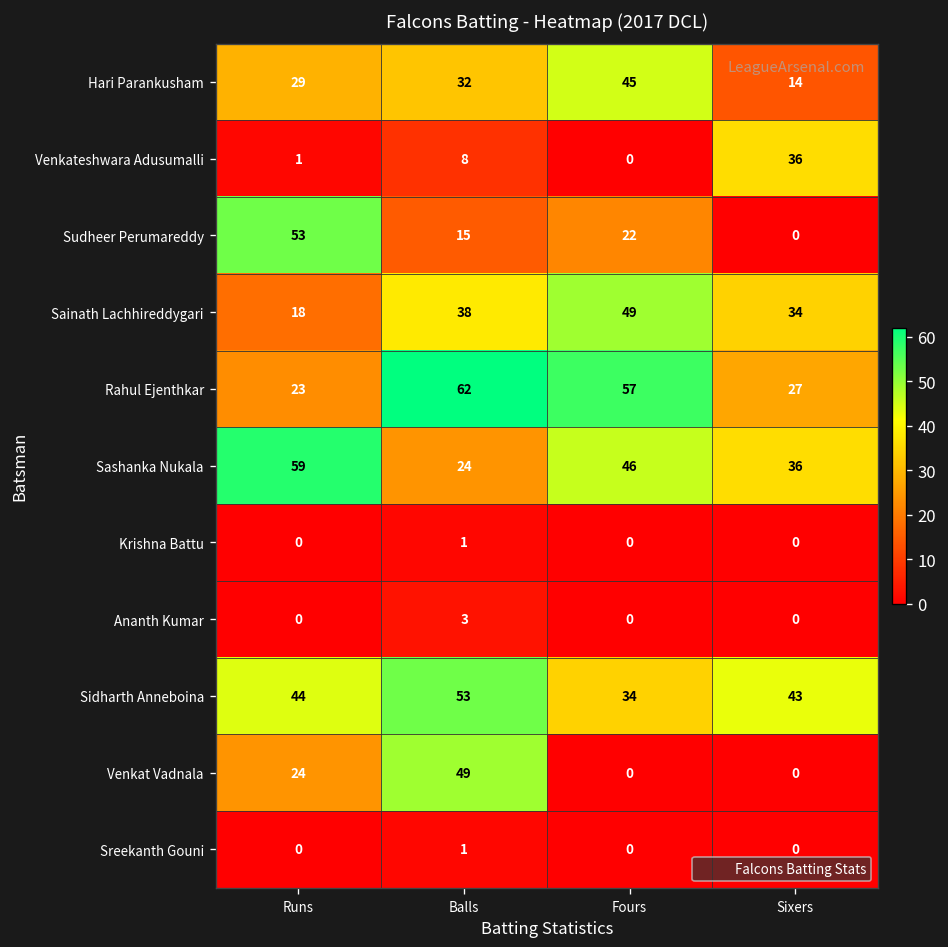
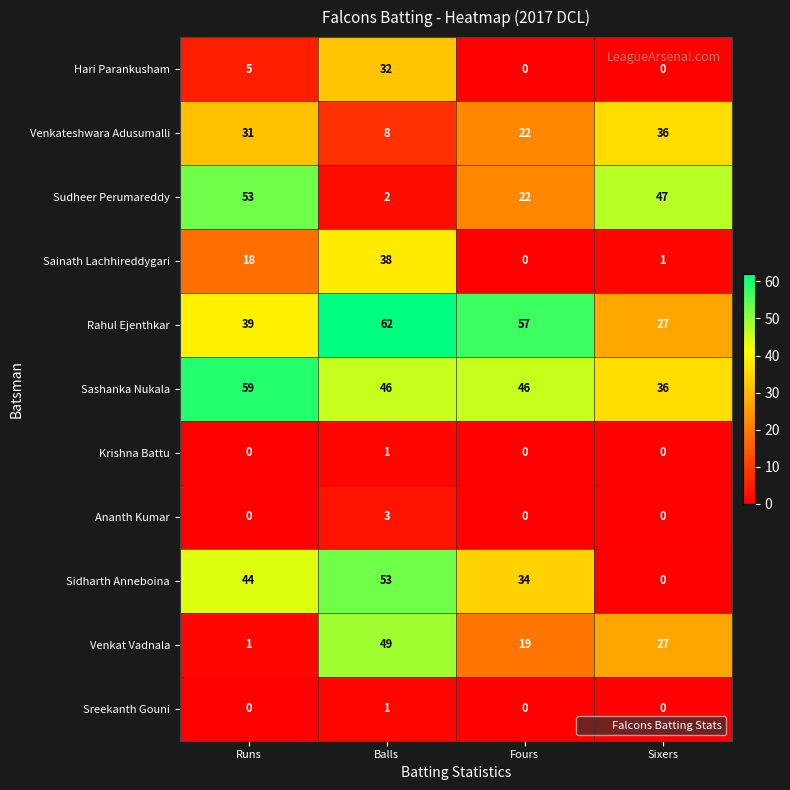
  {
    "Hari Parankusham": {
-     "Runs": 29,
+     "Runs": 5,
      "Balls": 32,
-     "Fours": 45,
-     "Sixers": 14
+     "Fours": 0,
+     "Sixers": 0
    },
    "Venkateshwara Adusumalli": {
-     "Runs": 1,
+     "Runs": 31,
      "Balls": 8,
-     "Fours": 0,
+     "Fours": 22,
      "Sixers": 36
    },
    "Sudheer Perumareddy": {
      "Runs": 53,
-     "Balls": 15,
+     "Balls": 2,
      "Fours": 22,
-     "Sixers": 0
+     "Sixers": 47
    },
    "Sainath Lachhireddygari": {
      "Runs": 18,
      "Balls": 38,
-     "Fours": 49,
-     "Sixers": 34
+     "Fours": 0,
+     "Sixers": 1
    },
    "Rahul Ejenthkar": {
-     "Runs": 23,
+     "Runs": 39,
      "Balls": 62,
      "Fours": 57,
      "Sixers": 27
    },
    "Sashanka Nukala": {
      "Runs": 59,
-     "Balls": 24,
+     "Balls": 46,
      "Fours": 46,
      "Sixers": 36
    },
    "Krishna Battu": {
      "Runs": 0,
      "Balls": 1,
      "Fours": 0,
      "Sixers": 0
    },
    "Ananth Kumar": {
      "Runs": 0,
      "Balls": 3,
      "Fours": 0,
      "Sixers": 0
    },
    "Sidharth Anneboina": {
      "Runs": 44,
      "Balls": 53,
      "Fours": 34,
-     "Sixers": 43
+     "Sixers": 0
    },
    "Venkat Vadnala": {
-     "Runs": 24,
+     "Runs": 1,
      "Balls": 49,
-     "Fours": 0,
-     "Sixers": 0
+     "Fours": 19,
+     "Sixers": 27
    },
    "Sreekanth Gouni": {
      "Runs": 0,
      "Balls": 1,
      "Fours": 0,
      "Sixers": 0
    }
  }
